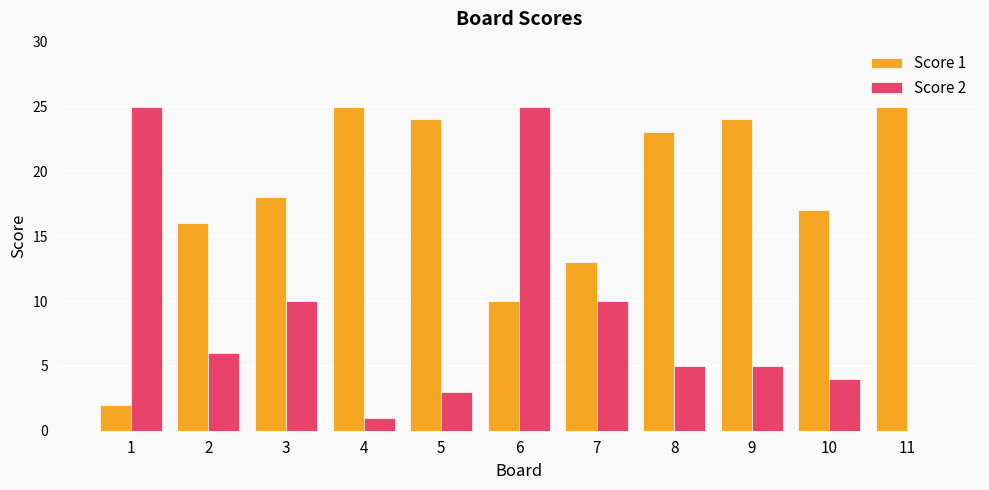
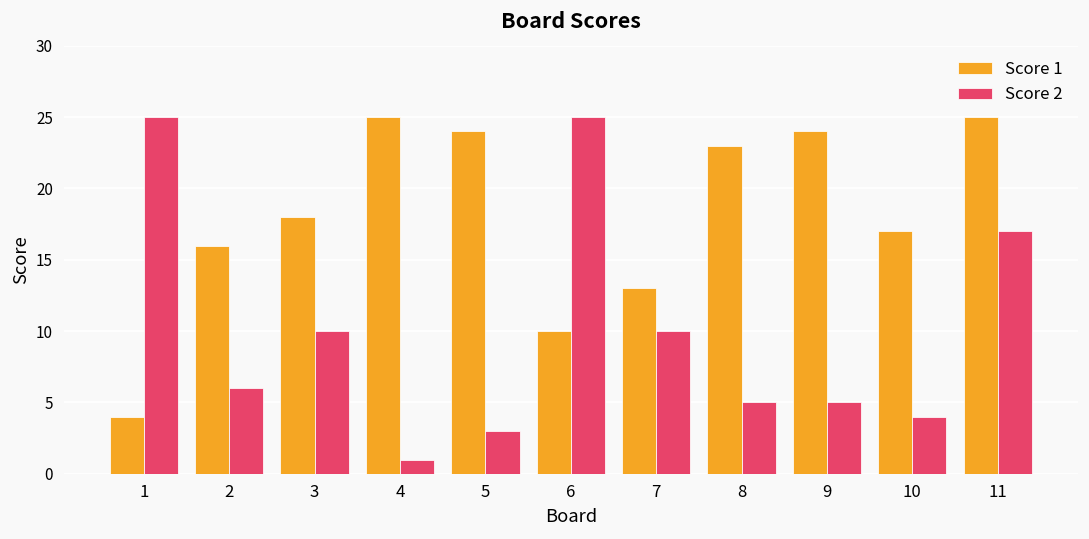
  {
    "Score 1": {
-     "1": 2,
+     "1": 4,
      "2": 16,
      "3": 18,
      "4": 25,
      "5": 24,
      "6": 10,
      "7": 13,
      "8": 23,
      "9": 24,
      "10": 17,
      "11": 25
    },
    "Score 2": {
      "1": 25,
      "2": 6,
      "3": 10,
      "4": 1,
      "5": 3,
      "6": 25,
      "7": 10,
      "8": 5,
      "9": 5,
      "10": 4,
-     "11": 0
+     "11": 17
    }
  }
